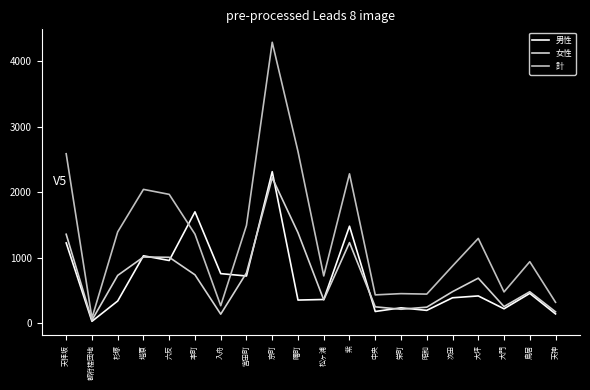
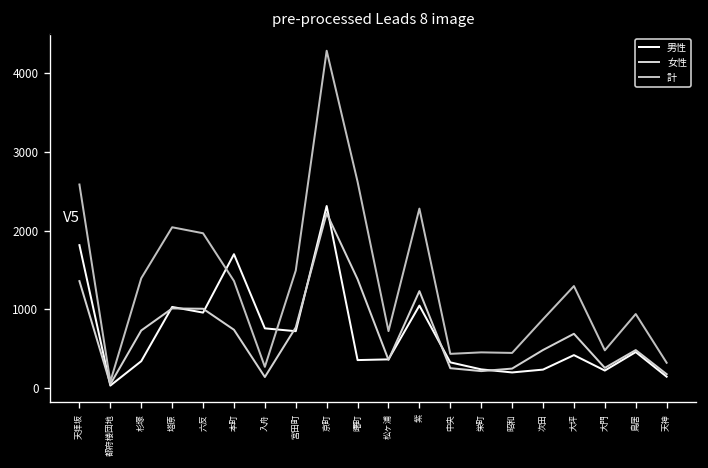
  {
    "男性": {
-     "天拝坂": 1200,
+     "天拝坂": 1800,
      "杉塚": 300,
      "六反": 1000,
      "本町": 1700,
      "入舟": 800,
      "宮田町": 700,
      "京町": 2300,
      "曙町": 400,
-     "紫": 1500,
-     "中央": 200,
+     "紫": 1000,
+     "中央": 300,
      "昭和": 200,
-     "次田": 400,
+     "次田": 200,
      "大坪": 400
    }
  }
